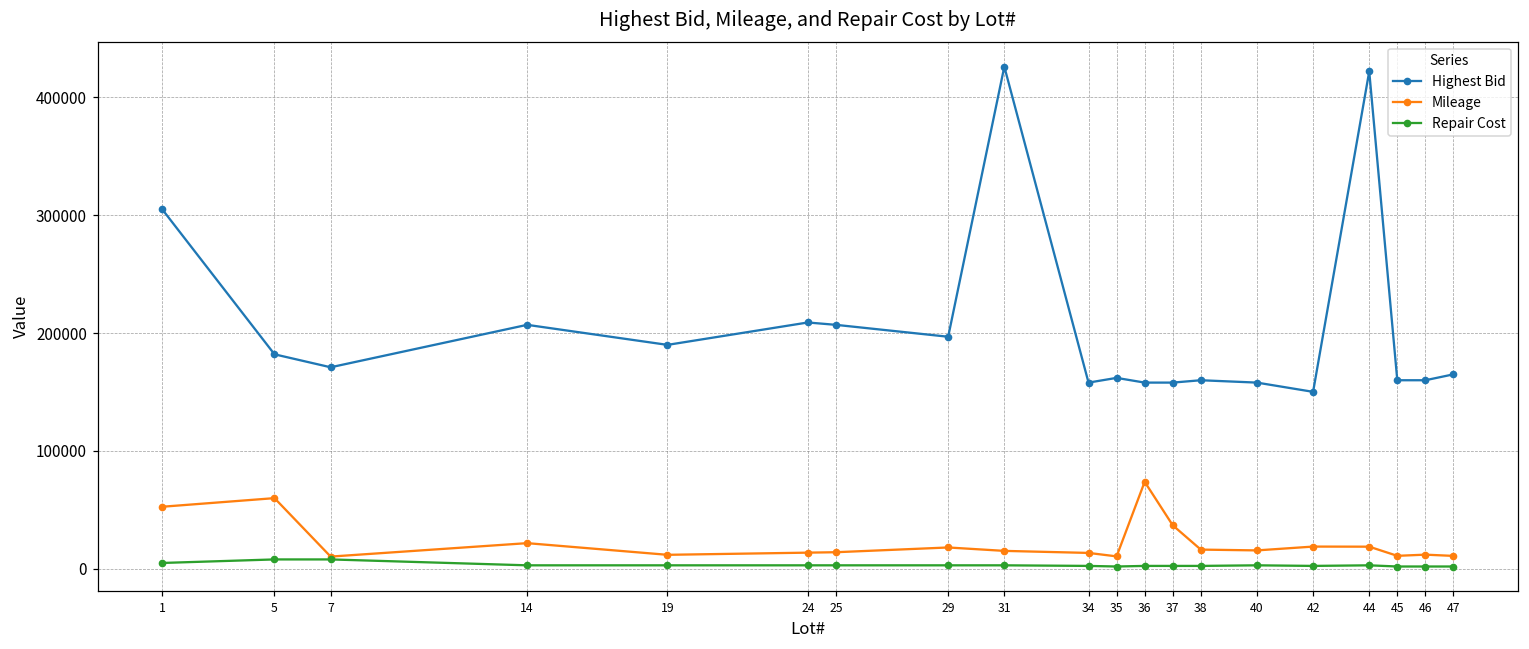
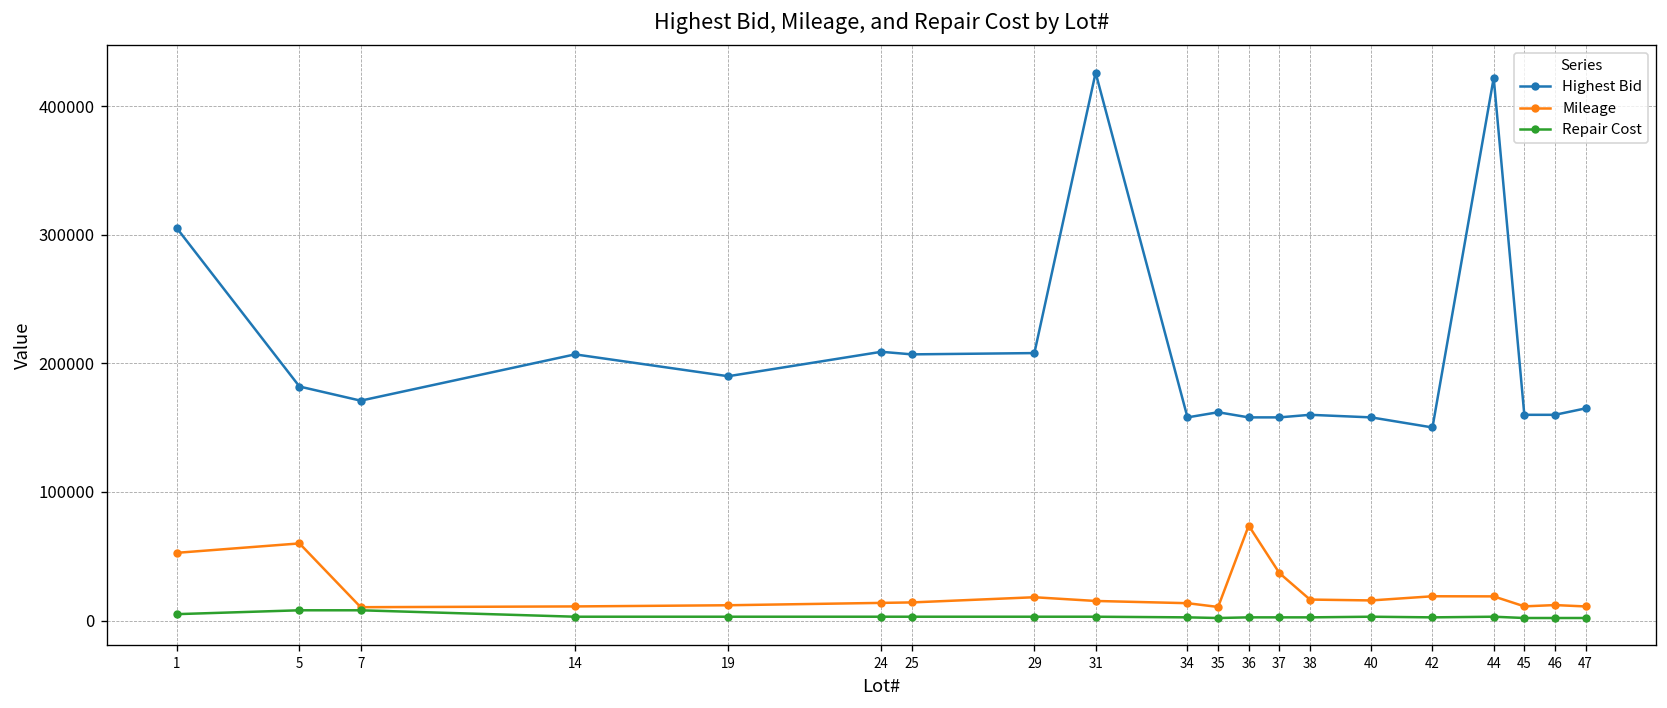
  {
    "Highest Bid": {
      "1": 305000,
      "5": 182000,
      "7": 171000,
      "14": 207000,
      "19": 190000,
      "24": 209000,
      "25": 207000,
-     "29": 197000,
+     "29": 208000,
      "31": 426000,
      "34": 158000,
      "35": 162000,
      "36": 158000,
      "37": 158000,
      "38": 160000,
      "40": 158000,
      "42": 150000,
      "44": 422000,
      "45": 160000,
      "46": 160000,
      "47": 165000
    },
    "Mileage": {
      "1": 53000,
      "5": 60000,
      "7": 10000,
-     "14": 22000,
+     "14": 11000,
      "19": 12000,
      "24": 14000,
      "25": 14000,
      "29": 18000,
      "31": 15000,
      "34": 14000,
      "35": 11000,
      "36": 74000,
      "37": 37000,
      "38": 16000,
      "40": 16000,
      "42": 19000,
      "44": 19000,
      "45": 11000,
      "46": 12000,
      "47": 11000
    },
    "Repair Cost": {
      "1": 5000,
      "5": 8000,
      "7": 8000,
      "14": 3000,
      "19": 3000,
      "24": 3000,
      "25": 3000,
      "29": 3000,
      "31": 3000,
      "34": 3000,
      "35": 2000,
      "36": 3000,
      "37": 3000,
      "38": 3000,
      "40": 3000,
      "42": 3000,
      "44": 3000,
      "45": 2000,
      "46": 2000,
      "47": 2000
    }
  }
